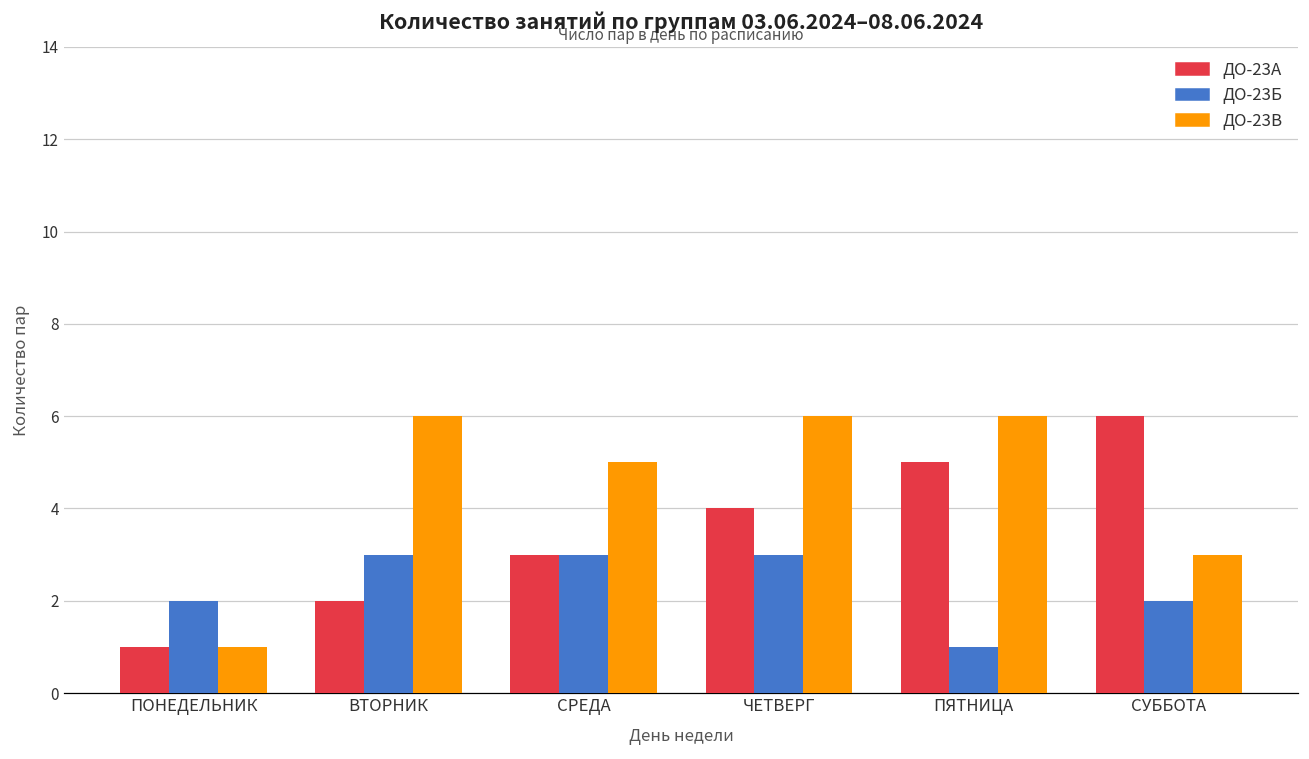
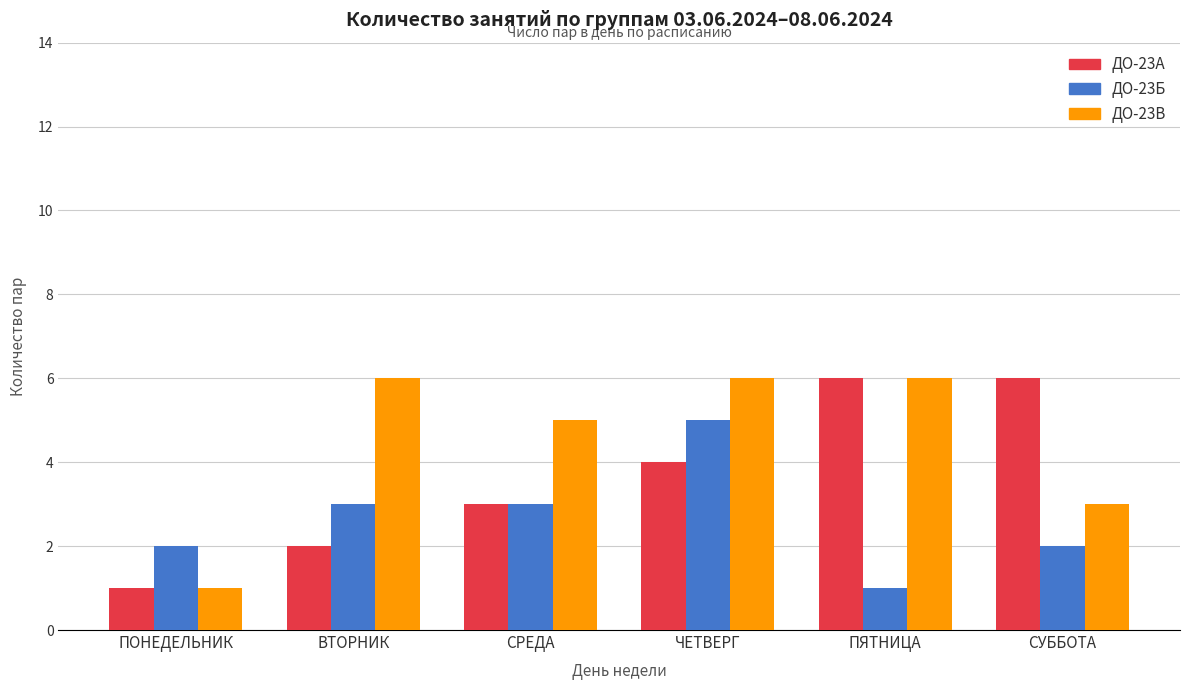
  {
    "ДО-23А": {
      "ПОНЕДЕЛЬНИК": 1,
      "ВТОРНИК": 2,
      "СРЕДА": 3,
      "ЧЕТВЕРГ": 4,
-     "ПЯТНИЦА": 5,
+     "ПЯТНИЦА": 6,
      "СУББОТА": 6
    },
    "ДО-23Б": {
      "ПОНЕДЕЛЬНИК": 2,
      "ВТОРНИК": 3,
      "СРЕДА": 3,
-     "ЧЕТВЕРГ": 3,
+     "ЧЕТВЕРГ": 5,
      "ПЯТНИЦА": 1,
      "СУББОТА": 2
    },
    "ДО-23В": {
      "ПОНЕДЕЛЬНИК": 1,
      "ВТОРНИК": 6,
      "СРЕДА": 5,
      "ЧЕТВЕРГ": 6,
      "ПЯТНИЦА": 6,
      "СУББОТА": 3
    }
  }
